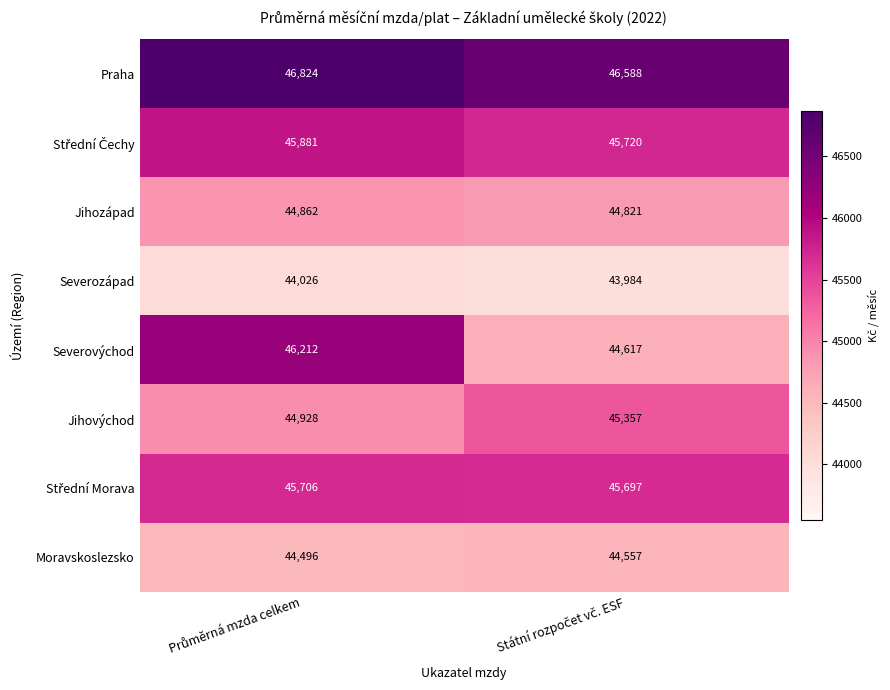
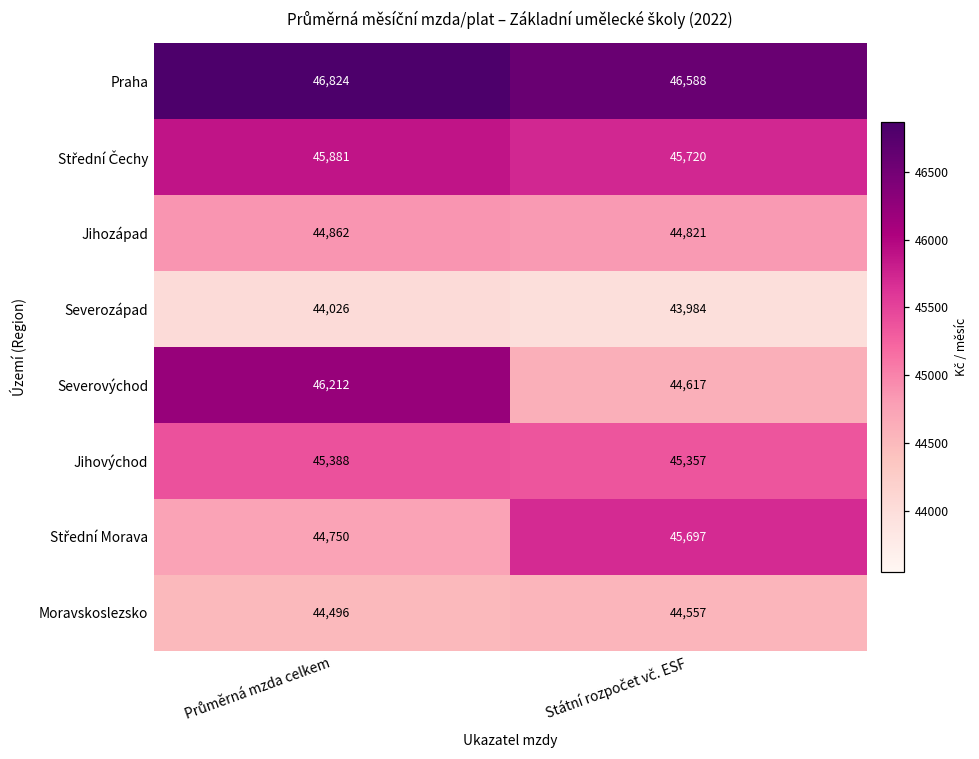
  {
    "Praha": {
      "Průměrná mzda celkem": "46,824",
      "Státní rozpočet vč. ESF": "46,588"
    },
    "Střední Čechy": {
      "Průměrná mzda celkem": "45,881",
      "Státní rozpočet vč. ESF": "45,720"
    },
    "Jihozápad": {
      "Průměrná mzda celkem": "44,862",
      "Státní rozpočet vč. ESF": "44,821"
    },
    "Severozápad": {
      "Průměrná mzda celkem": "44,026",
      "Státní rozpočet vč. ESF": "43,984"
    },
    "Severovýchod": {
      "Průměrná mzda celkem": "46,212",
      "Státní rozpočet vč. ESF": "44,617"
    },
    "Jihovýchod": {
-     "Průměrná mzda celkem": "44,928",
+     "Průměrná mzda celkem": "45,388",
      "Státní rozpočet vč. ESF": "45,357"
    },
    "Střední Morava": {
-     "Průměrná mzda celkem": "45,706",
+     "Průměrná mzda celkem": "44,750",
      "Státní rozpočet vč. ESF": "45,697"
    },
    "Moravskoslezsko": {
      "Průměrná mzda celkem": "44,496",
      "Státní rozpočet vč. ESF": "44,557"
    }
  }
